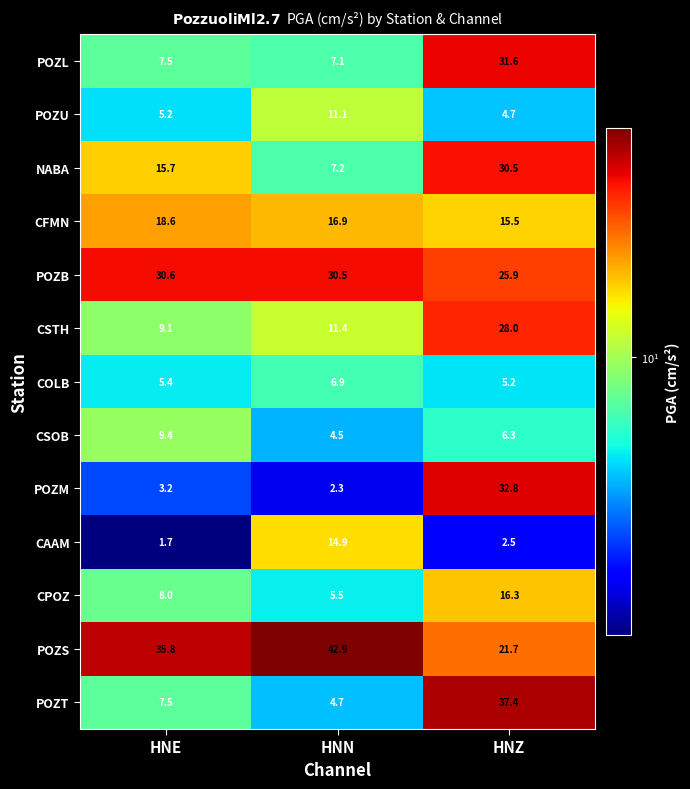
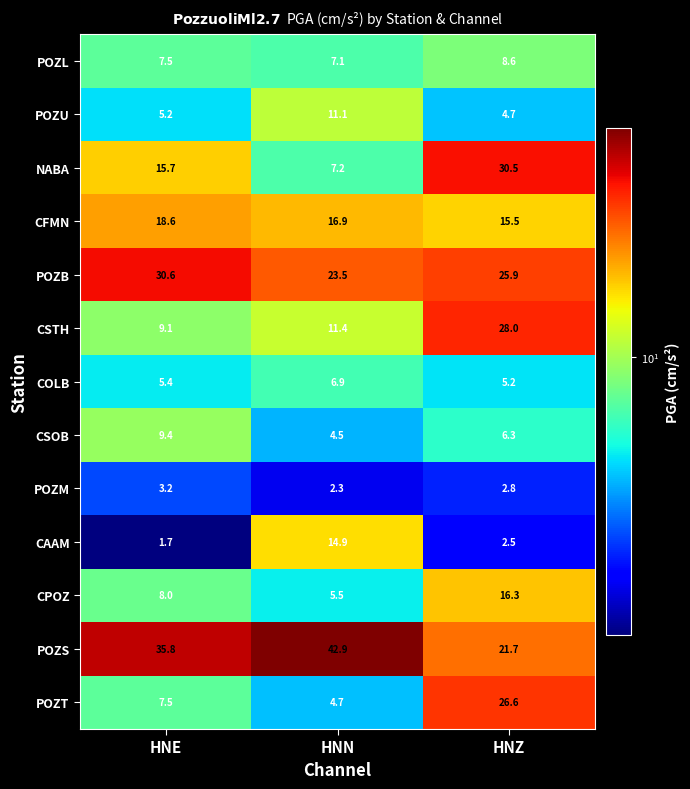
  {
    "POZL": {
      "HNE": 7.5,
      "HNN": 7.1,
-     "HNZ": 31.6
+     "HNZ": 8.6
    },
    "POZU": {
      "HNE": 5.2,
      "HNN": 11.1,
      "HNZ": 4.7
    },
    "NABA": {
      "HNE": 15.7,
      "HNN": 7.2,
      "HNZ": 30.5
    },
    "CFMN": {
      "HNE": 18.6,
      "HNN": 16.9,
      "HNZ": 15.5
    },
    "POZB": {
      "HNE": 30.6,
-     "HNN": 30.5,
+     "HNN": 23.5,
      "HNZ": 25.9
    },
    "CSTH": {
      "HNE": 9.1,
      "HNN": 11.4,
      "HNZ": 28.0
    },
    "COLB": {
      "HNE": 5.4,
      "HNN": 6.9,
      "HNZ": 5.2
    },
    "CSOB": {
      "HNE": 9.4,
      "HNN": 4.5,
      "HNZ": 6.3
    },
    "POZM": {
      "HNE": 3.2,
      "HNN": 2.3,
-     "HNZ": 32.8
+     "HNZ": 2.8
    },
    "CAAM": {
      "HNE": 1.7,
      "HNN": 14.9,
      "HNZ": 2.5
    },
    "CPOZ": {
      "HNE": 8.0,
      "HNN": 5.5,
      "HNZ": 16.3
    },
    "POZS": {
      "HNE": 35.8,
      "HNN": 42.9,
      "HNZ": 21.7
    },
    "POZT": {
      "HNE": 7.5,
      "HNN": 4.7,
-     "HNZ": 37.4
+     "HNZ": 26.6
    }
  }
